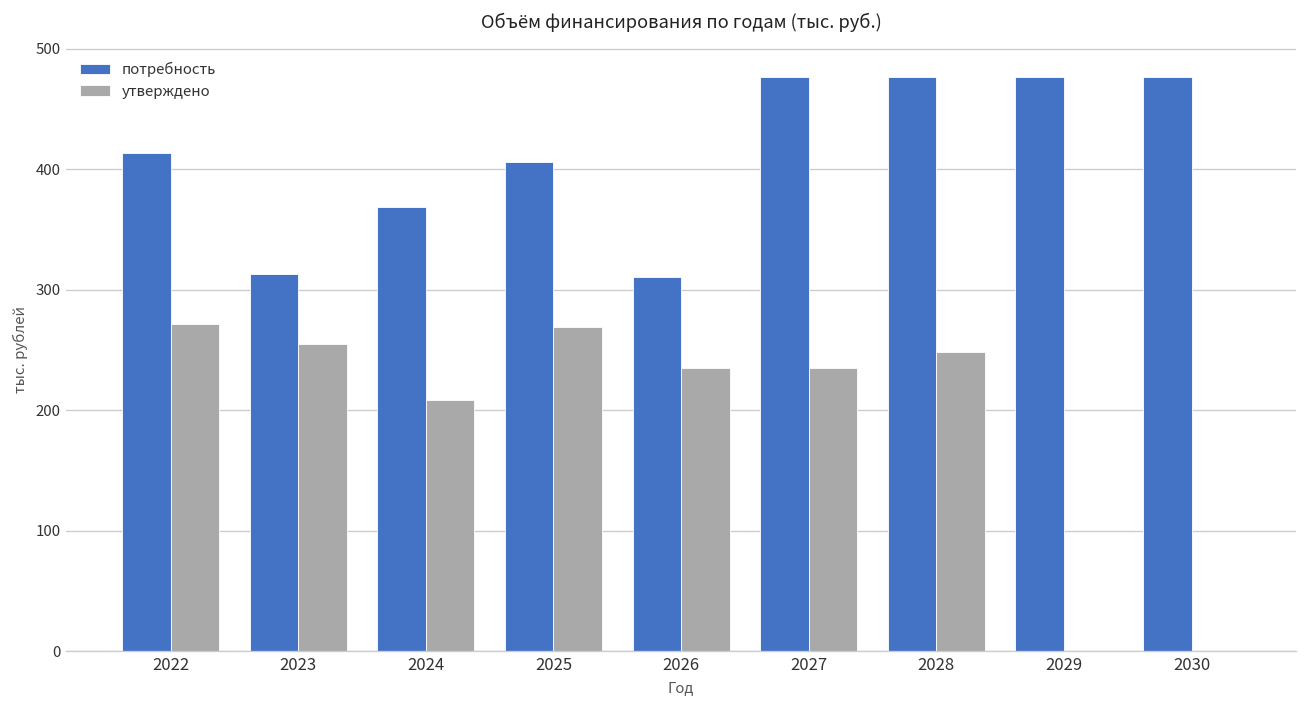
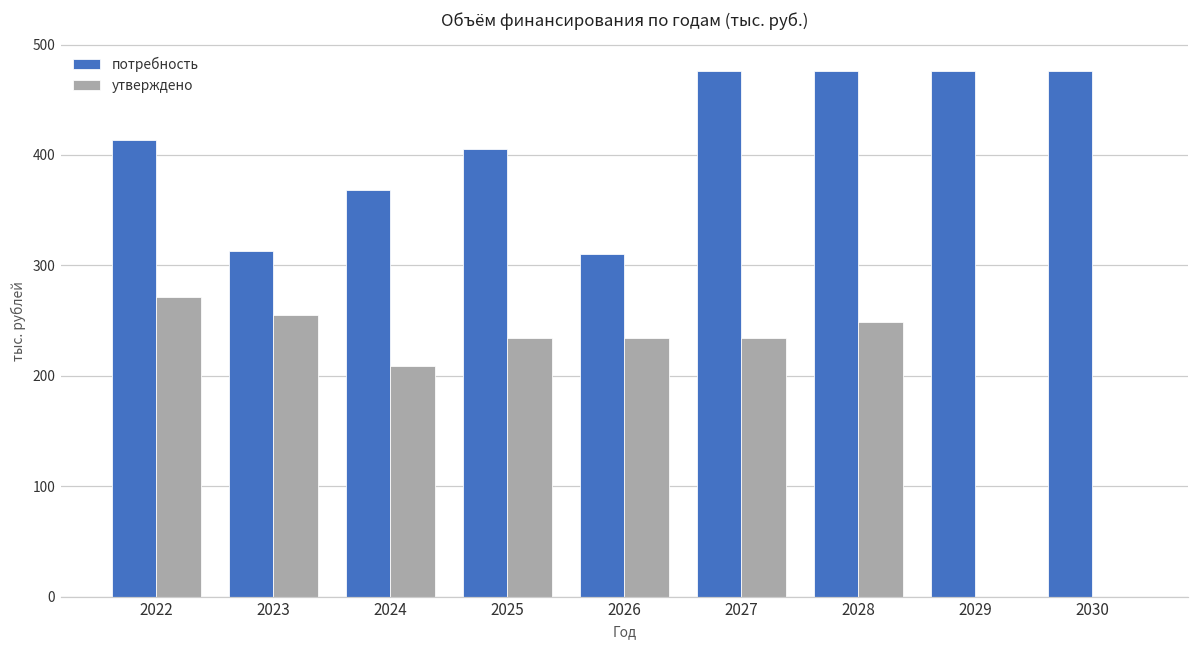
  {
    "потребность": {
      "2022": 413,
      "2023": 313,
      "2024": 368,
      "2025": 406,
      "2026": 310,
      "2027": 476,
      "2028": 476,
      "2029": 476,
      "2030": 476
    },
    "утверждено": {
      "2022": 271,
      "2023": 255,
      "2024": 209,
-     "2025": 269,
+     "2025": 235,
      "2026": 235,
      "2027": 235,
      "2028": 248,
      "2029": 0,
      "2030": 0
    }
  }
